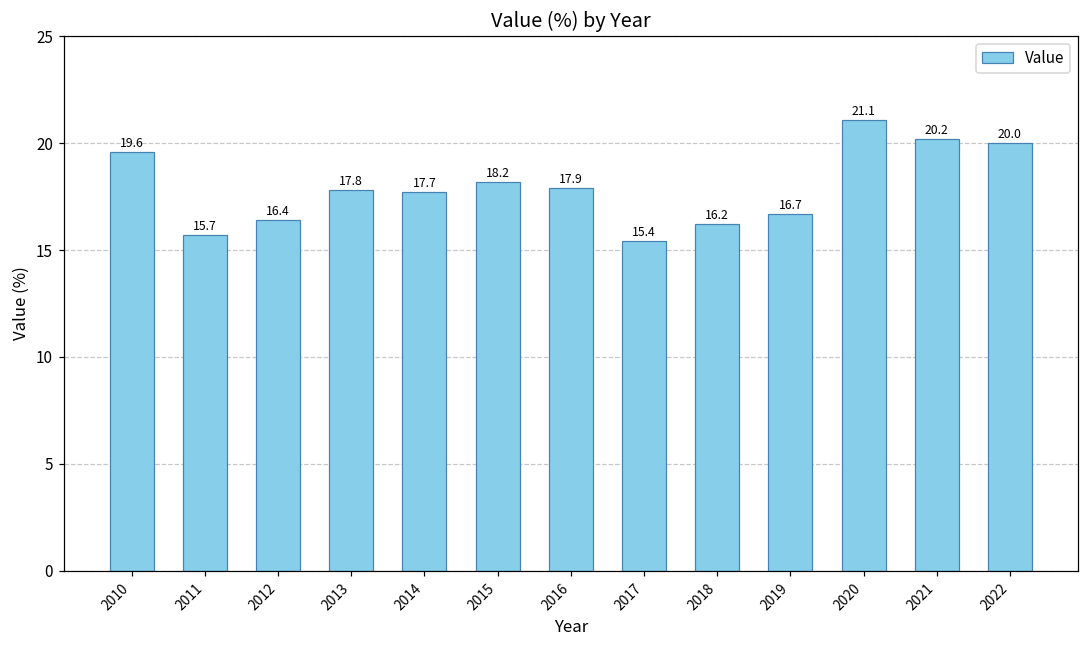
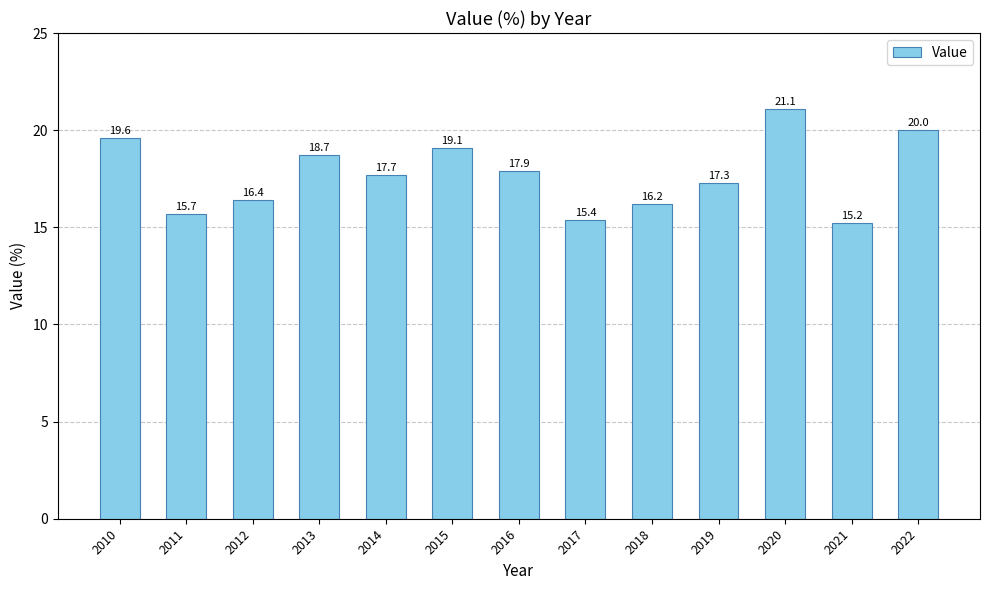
  {
    "2010": 19.6,
    "2011": 15.7,
    "2012": 16.4,
-   "2013": 17.8,
+   "2013": 18.7,
    "2014": 17.7,
-   "2015": 18.2,
+   "2015": 19.1,
    "2016": 17.9,
    "2017": 15.4,
    "2018": 16.2,
-   "2019": 16.7,
+   "2019": 17.3,
    "2020": 21.1,
-   "2021": 20.2,
+   "2021": 15.2,
    "2022": 20.0
  }
